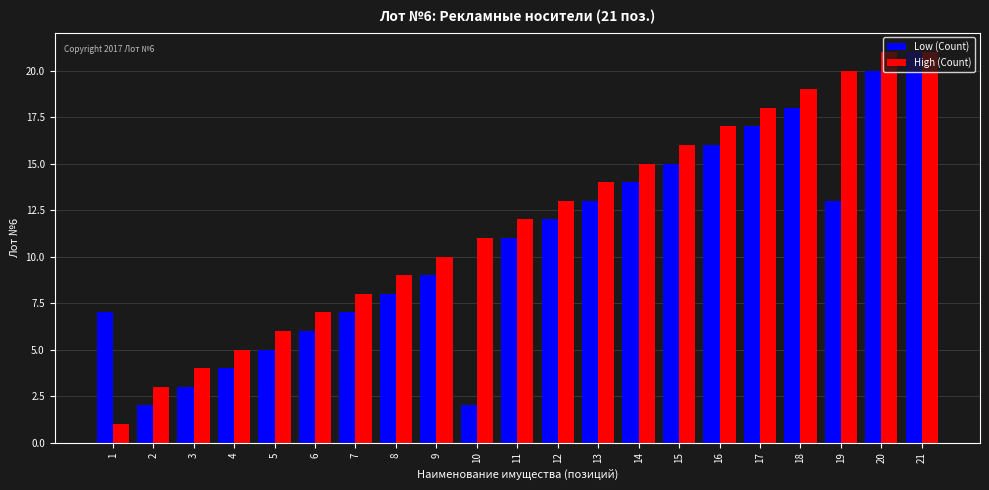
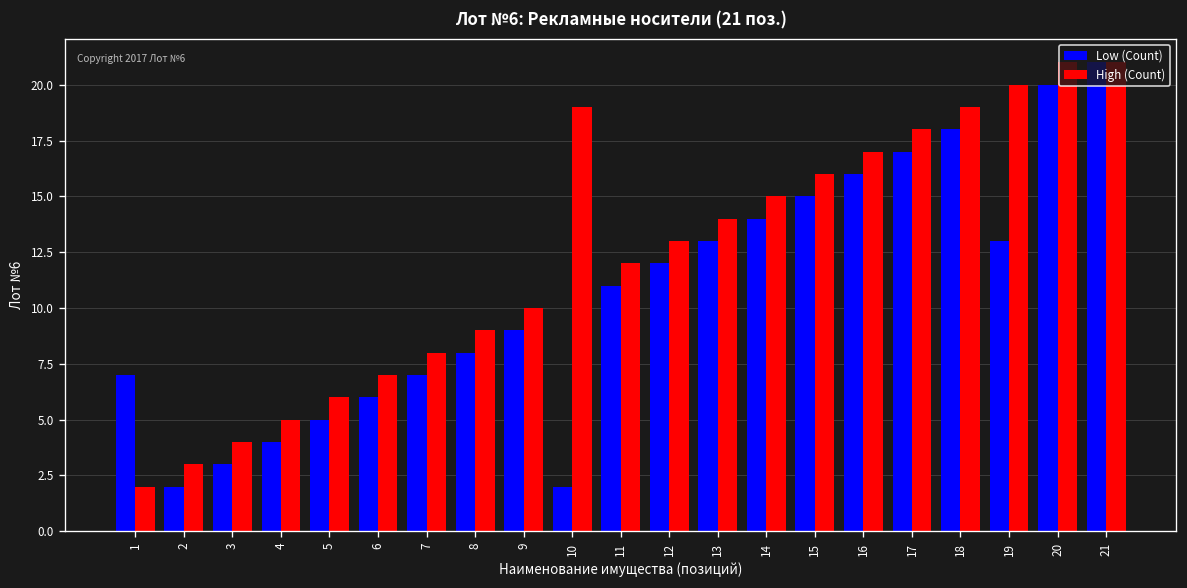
  {
    "Low (Count)": {
      "1": 7,
      "2": 2,
      "3": 3,
      "4": 4,
      "5": 5,
      "6": 6,
      "7": 7,
      "8": 8,
      "9": 9,
      "10": 2,
      "11": 11,
      "12": 12,
      "13": 13,
      "14": 14,
      "15": 15,
      "16": 16,
      "17": 17,
      "18": 18,
      "19": 13,
      "20": 20
    },
    "High (Count)": {
-     "1": 1,
+     "1": 2,
      "2": 3,
      "3": 4,
      "4": 5,
      "5": 6,
      "6": 7,
      "7": 8,
      "8": 9,
      "9": 10,
-     "10": 11,
+     "10": 19,
      "11": 12,
      "12": 13,
      "13": 14,
      "14": 15,
      "15": 16,
      "16": 17,
      "17": 18,
      "18": 19,
      "19": 20
    }
  }
